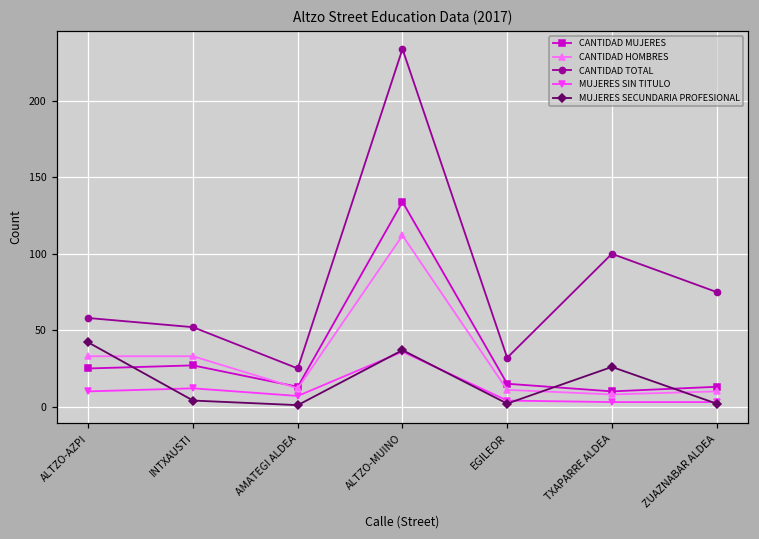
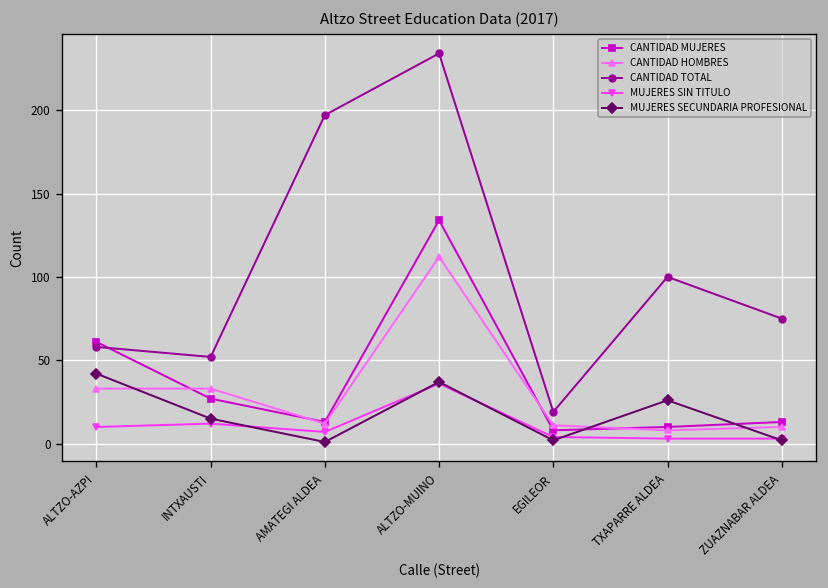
  {
    "CANTIDAD MUJERES": {
-     "ALTZO-AZPI": 25,
+     "ALTZO-AZPI": 61,
      "INTXAUSTI": 27,
      "ALTZO-MUINO": 134,
-     "EGILEOR": 15,
+     "EGILEOR": 8,
      "TXAPARRE ALDEA": 10,
      "ZUAZNABAR ALDEA": 13
    },
    "CANTIDAD TOTAL": {
      "ALTZO-AZPI": 58,
      "INTXAUSTI": 52,
-     "AMATEGI ALDEA": 25,
+     "AMATEGI ALDEA": 197,
      "ALTZO-MUINO": 234,
-     "EGILEOR": 32,
+     "EGILEOR": 19,
      "TXAPARRE ALDEA": 100,
      "ZUAZNABAR ALDEA": 75
    },
    "MUJERES SECUNDARIA PROFESIONAL": {
      "ALTZO-AZPI": 42,
-     "INTXAUSTI": 4,
+     "INTXAUSTI": 15,
      "AMATEGI ALDEA": 1,
      "EGILEOR": 2,
      "TXAPARRE ALDEA": 26
    }
  }
